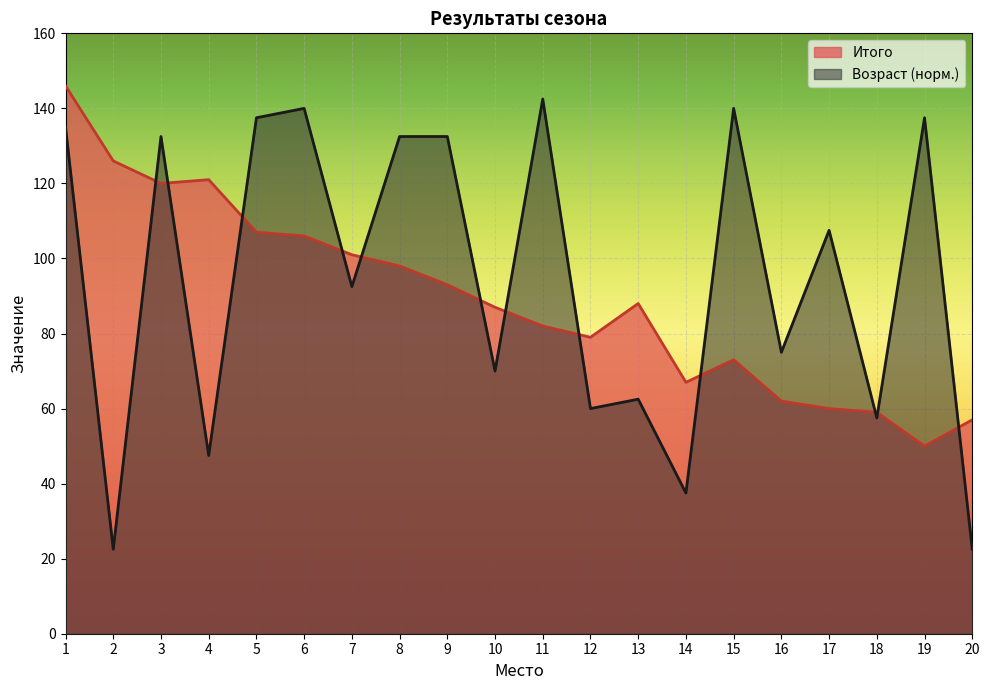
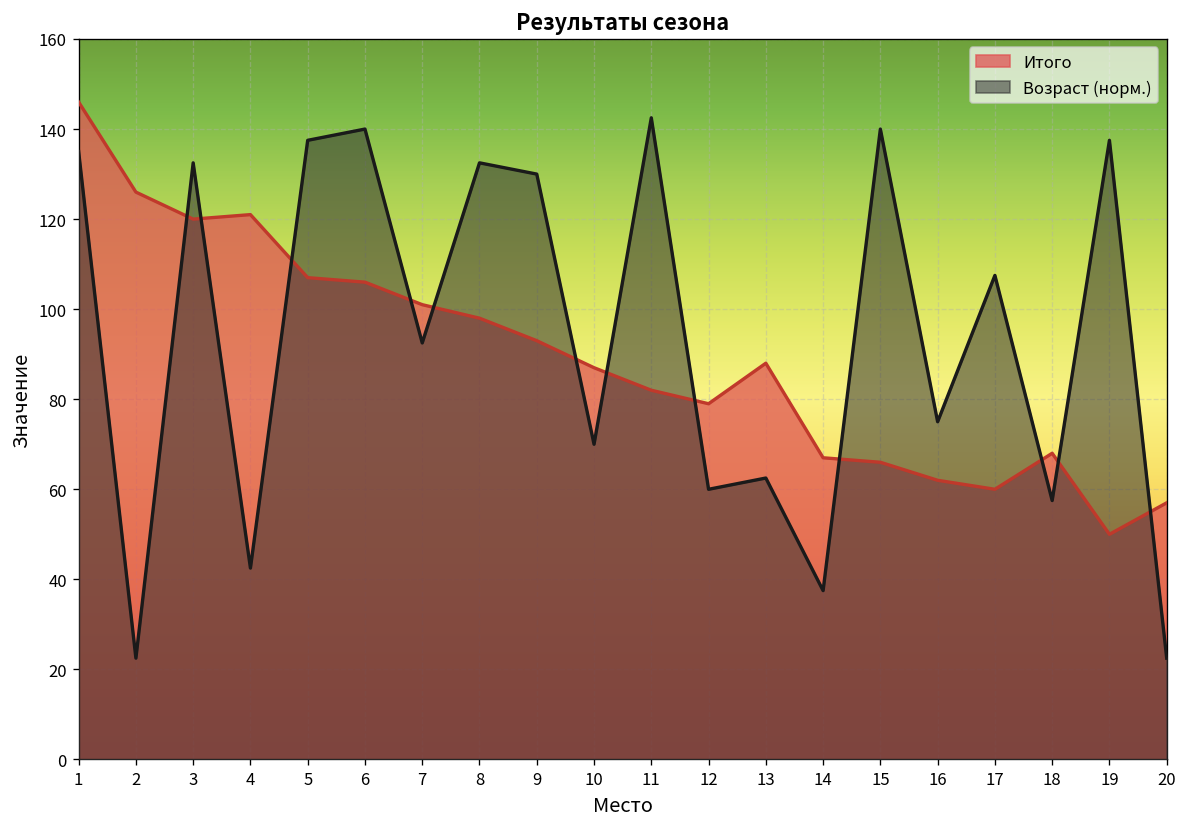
  {
    "Итого": {
      "1": 146,
      "2": 126,
      "3": 120,
      "4": 121,
      "5": 107,
      "6": 106,
      "7": 101,
      "8": 98,
      "9": 93,
      "10": 87,
      "11": 82,
      "12": 79,
      "13": 88,
      "14": 67,
-     "15": 73,
+     "15": 66,
      "16": 62,
      "17": 60,
-     "18": 59,
+     "18": 68,
      "19": 50,
      "20": 57
    },
    "Возраст (норм.)": {
      "1": 135,
      "2": 23,
      "3": 133,
-     "4": 48,
+     "4": 43,
      "5": 138,
      "6": 140,
      "7": 93,
      "8": 133,
-     "9": 133,
+     "9": 130,
      "10": 70,
      "11": 143,
      "12": 60,
      "13": 63,
      "14": 38,
      "15": 140,
      "16": 75,
      "17": 108,
      "18": 58,
      "19": 138,
      "20": 23
    }
  }
